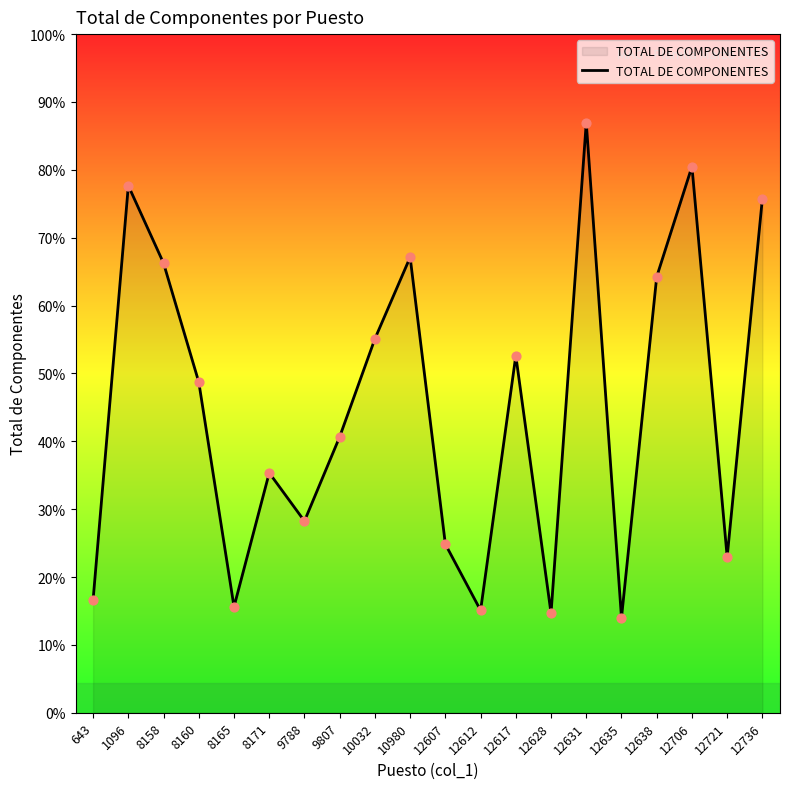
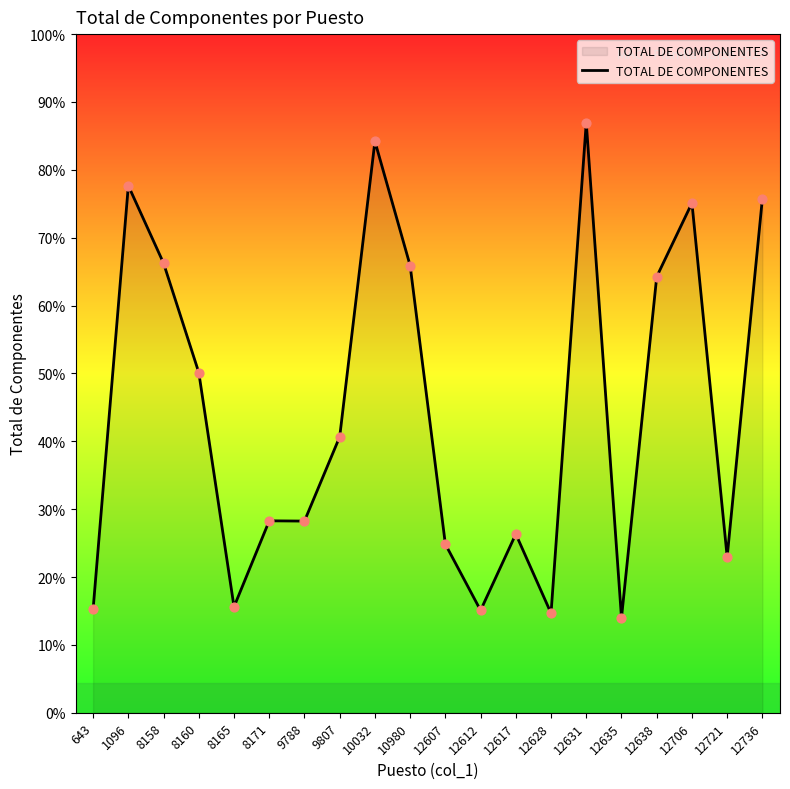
  {
-   "643": "17%",
+   "643": "15%",
    "1096": "78%",
    "8158": "66%",
-   "8160": "49%",
+   "8160": "50%",
    "8165": "16%",
-   "8171": "35%",
+   "8171": "28%",
    "9788": "28%",
    "9807": "41%",
-   "10032": "55%",
-   "10980": "67%",
+   "10032": "84%",
+   "10980": "66%",
    "12607": "25%",
    "12612": "15%",
-   "12617": "53%",
+   "12617": "26%",
    "12628": "15%",
    "12631": "87%",
    "12635": "14%",
    "12638": "64%",
-   "12706": "80%",
+   "12706": "75%",
    "12721": "23%",
    "12736": "76%"
  }
